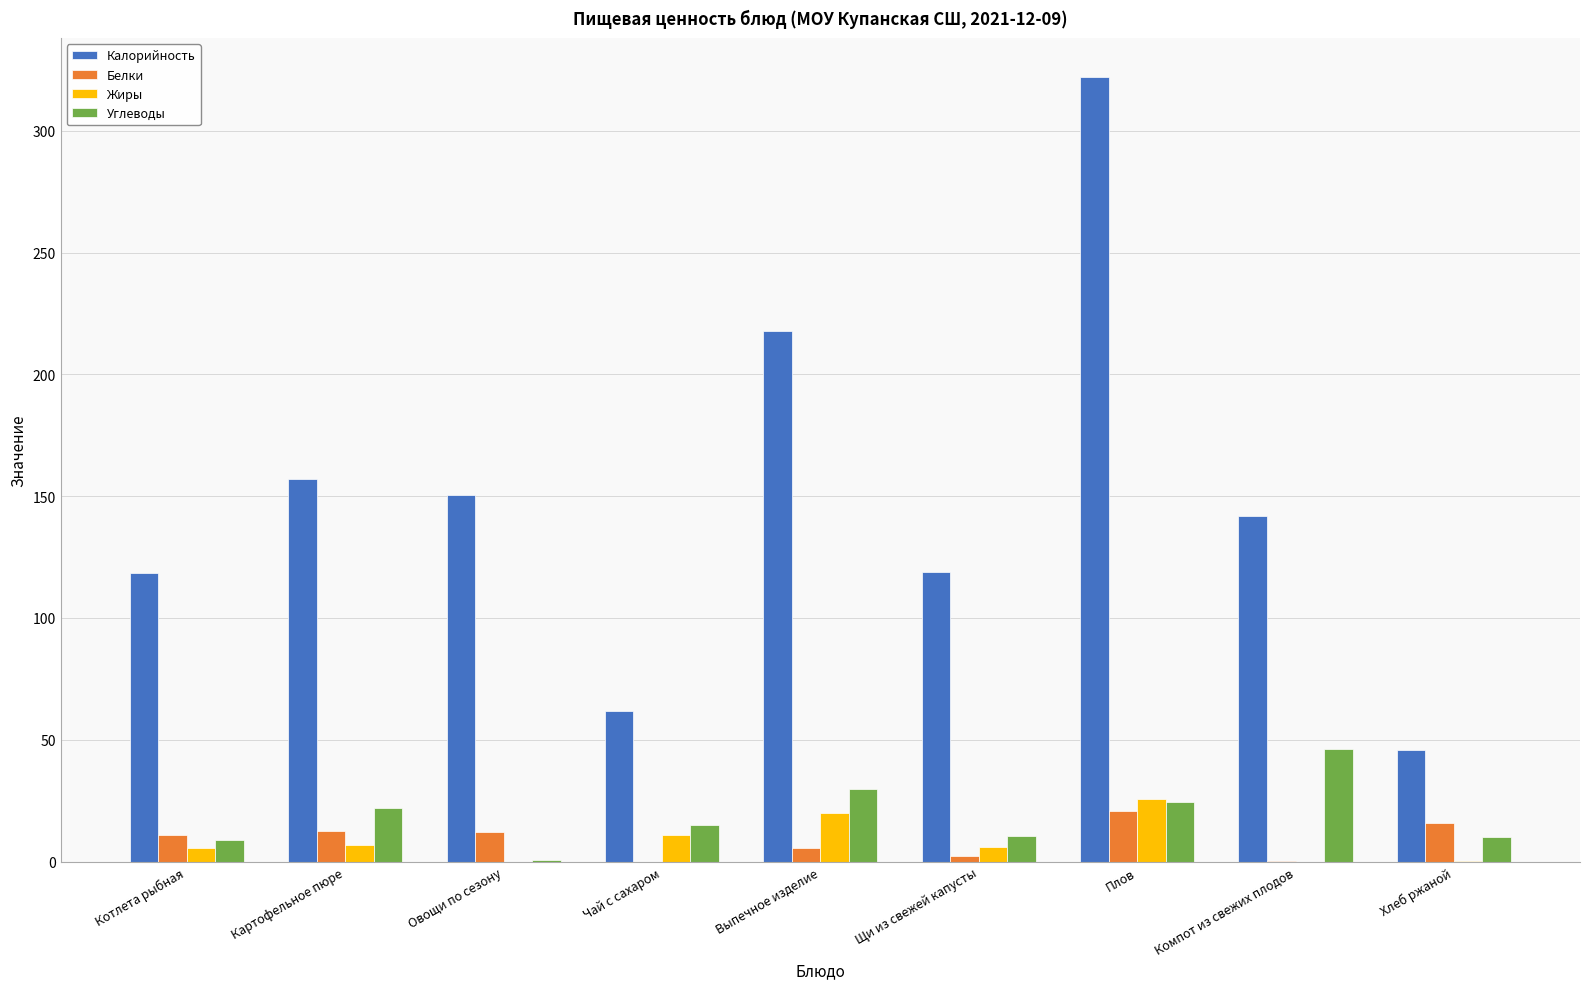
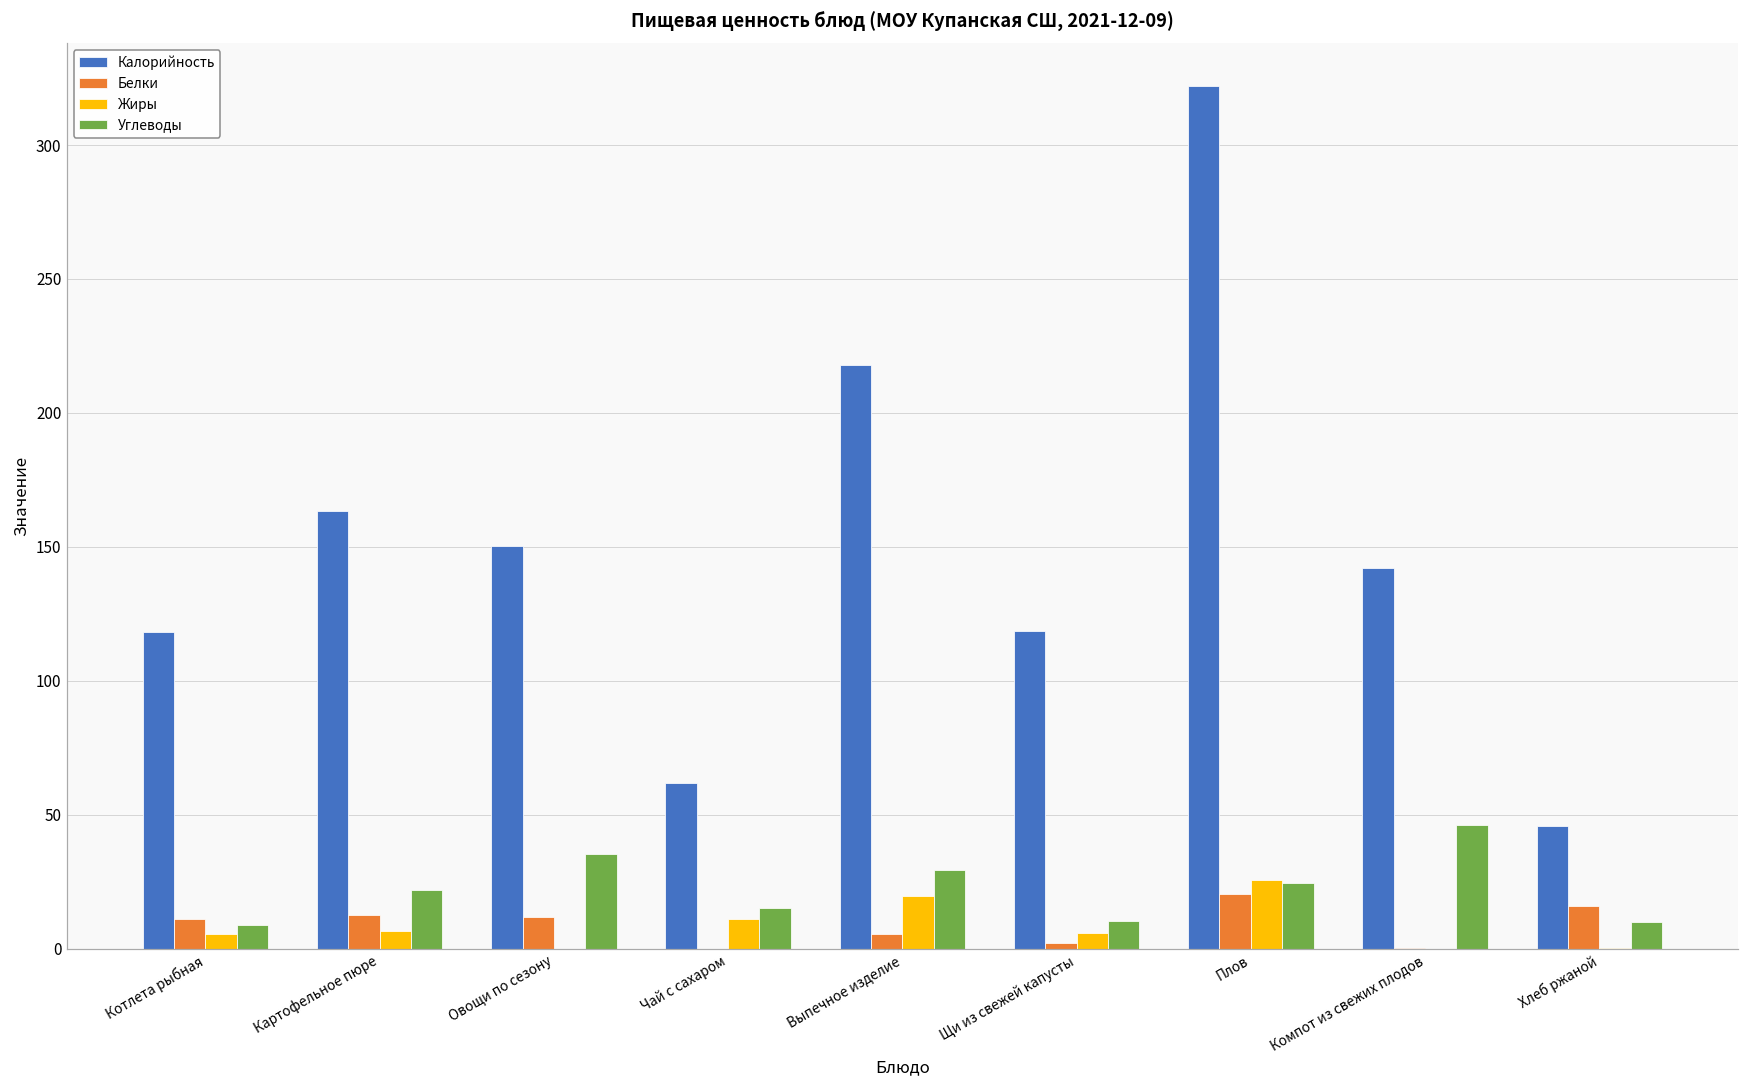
  {
    "Калорийность": {
      "Котлета рыбная": 118,
-     "Картофельное пюре": 157,
+     "Картофельное пюре": 164,
      "Овощи по сезону": 151,
      "Чай с сахаром": 62,
      "Выпечное изделие": 218,
      "Щи из свежей капусты": 119,
      "Плов": 322,
      "Компот из свежих плодов": 142,
      "Хлеб ржаной": 46
    },
    "Белки": {
      "Котлета рыбная": 11,
      "Картофельное пюре": 13,
      "Овощи по сезону": 12,
      "Чай с сахаром": 0,
      "Выпечное изделие": 6,
      "Щи из свежей капусты": 2,
      "Плов": 21,
      "Хлеб ржаной": 16
    },
    "Жиры": {
      "Котлета рыбная": 6,
      "Картофельное пюре": 7,
      "Овощи по сезону": 0,
      "Чай с сахаром": 11,
      "Выпечное изделие": 20,
      "Щи из свежей капусты": 6,
      "Плов": 26,
      "Компот из свежих плодов": 0
    },
    "Углеводы": {
      "Котлета рыбная": 9,
      "Картофельное пюре": 22,
-     "Овощи по сезону": 1,
+     "Овощи по сезону": 35,
      "Чай с сахаром": 15,
      "Выпечное изделие": 30,
      "Щи из свежей капусты": 10,
      "Плов": 24,
      "Компот из свежих плодов": 46,
      "Хлеб ржаной": 10
    }
  }
